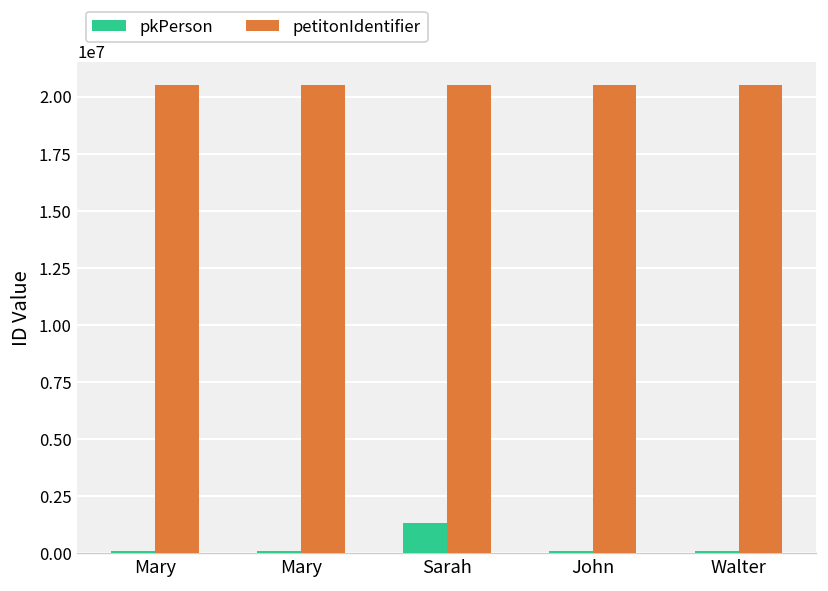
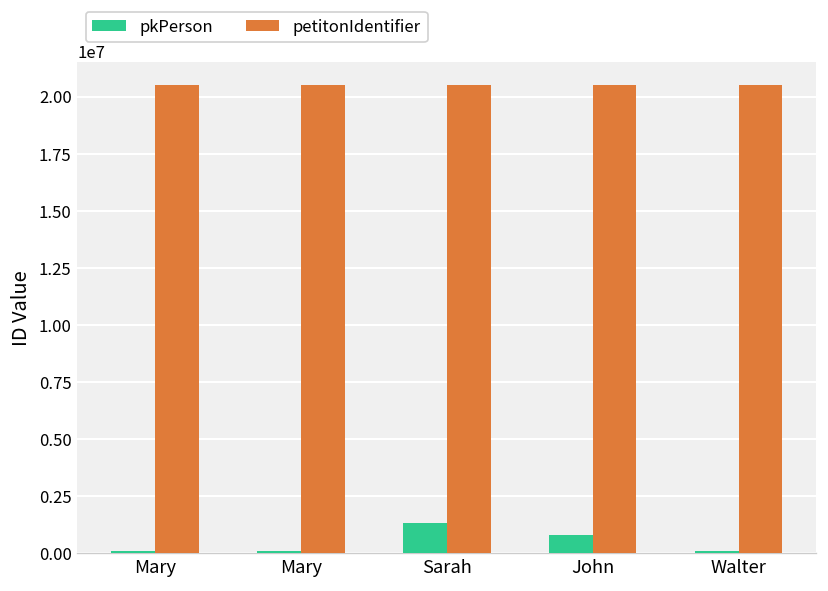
  {
    "pkPerson": {
      "Sarah": 1300000,
-     "John": 100000
+     "John": 800000
    },
    "petitonIdentifier": {
      "Sarah": 20500000,
      "John": 20500000,
      "Walter": 20500000
    }
  }
